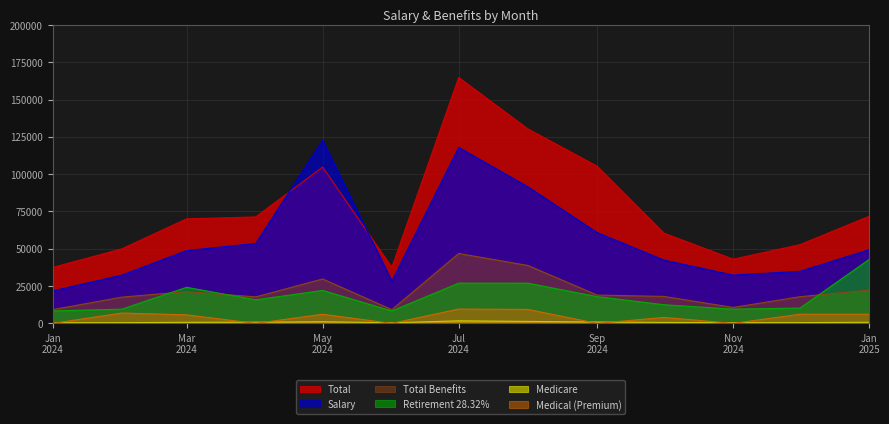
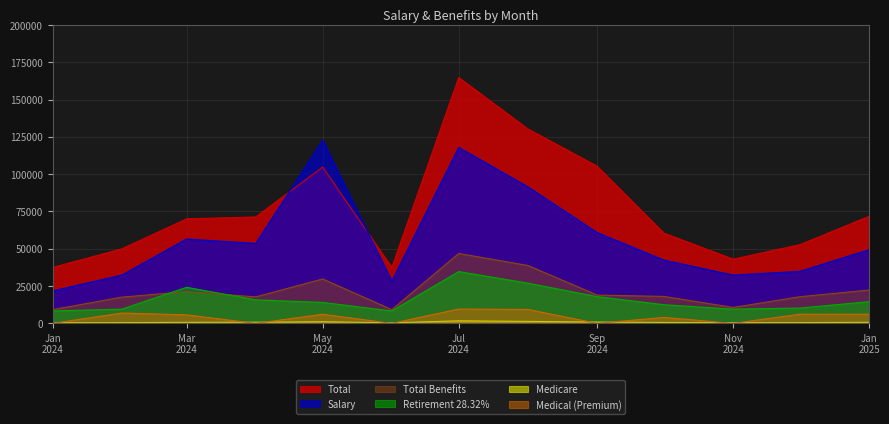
  {
    "Total": {
      "Jan 2024": 37000,
      "Mar 2024": 70000,
      "May 2024": 105000,
      "Jul 2024": 165000,
      "Sep 2024": 105000,
      "Nov 2024": 43000,
      "Jan 2025": 72000
    },
    "Salary": {
      "Jan 2024": 22000,
-     "Mar 2024": 49000,
+     "Mar 2024": 57000,
      "May 2024": 123000,
      "Jul 2024": 118000,
      "Sep 2024": 61000,
      "Nov 2024": 32000,
      "Jan 2025": 49000
    },
    "Total Benefits": {
      "Mar 2024": 21000,
      "May 2024": 30000,
      "Jul 2024": 47000,
      "Jan 2025": 22000
    },
    "Retirement 28.32%": {
      "Mar 2024": 24000,
-     "May 2024": 22000,
-     "Jul 2024": 27000,
-     "Jan 2025": 43000
+     "May 2024": 14000,
+     "Jul 2024": 35000,
+     "Jan 2025": 15000
    },
    "Medicare": {
      "Mar 2024": 1000,
      "May 2024": 1000,
      "Jul 2024": 2000,
      "Jan 2025": 1000
    },
    "Medical (Premium)": {
      "Mar 2024": 6000,
      "May 2024": 6000,
      "Jul 2024": 10000,
      "Jan 2025": 6000
    }
  }
